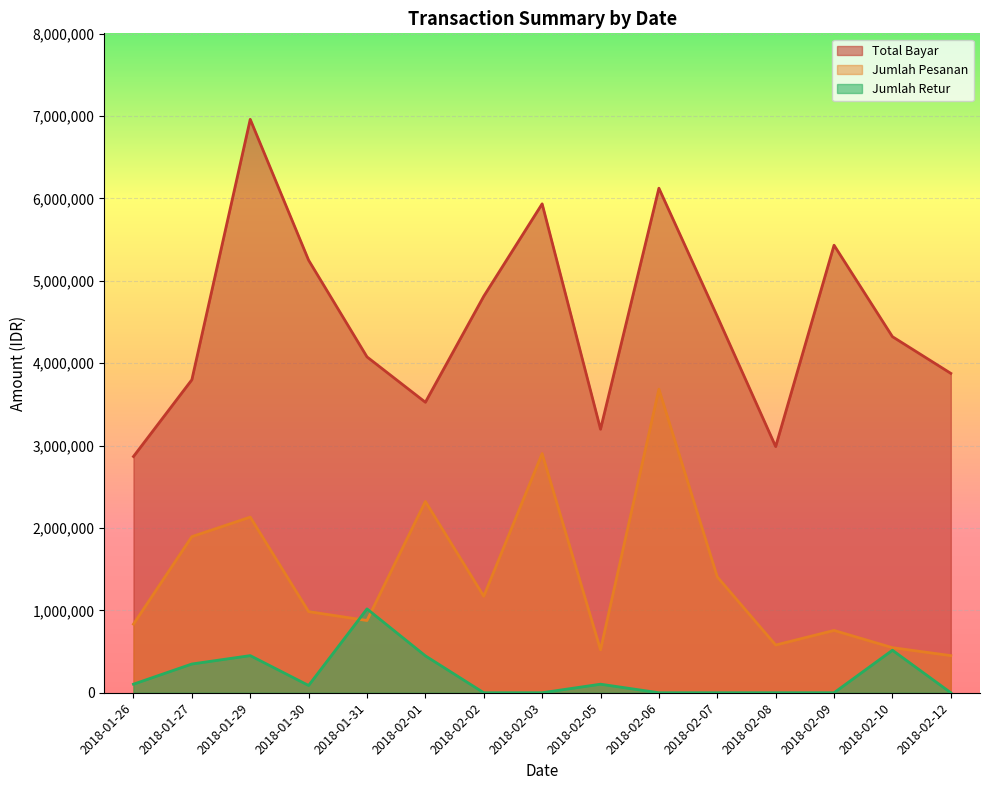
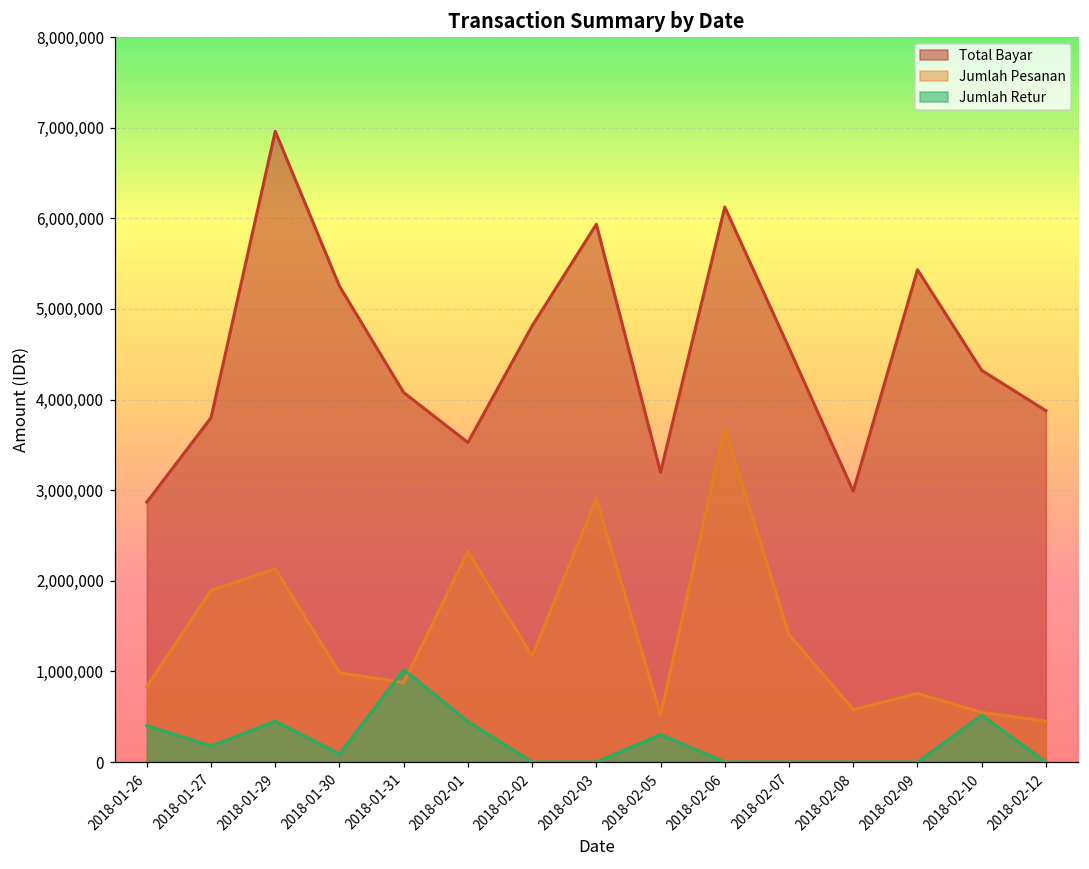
  {
    "Jumlah Retur": {
-     "2018-01-26": "100,000",
-     "2018-01-27": "300,000",
+     "2018-01-26": "400,000",
+     "2018-01-27": "200,000",
      "2018-01-29": "500,000",
      "2018-01-30": "100,000",
      "2018-01-31": "1,000,000",
      "2018-02-01": "400,000",
      "2018-02-02": "0",
      "2018-02-03": "0",
-     "2018-02-05": "100,000",
+     "2018-02-05": "300,000",
      "2018-02-06": "0",
      "2018-02-07": "0",
      "2018-02-08": "0",
      "2018-02-09": "0",
      "2018-02-12": "0"
    }
  }
